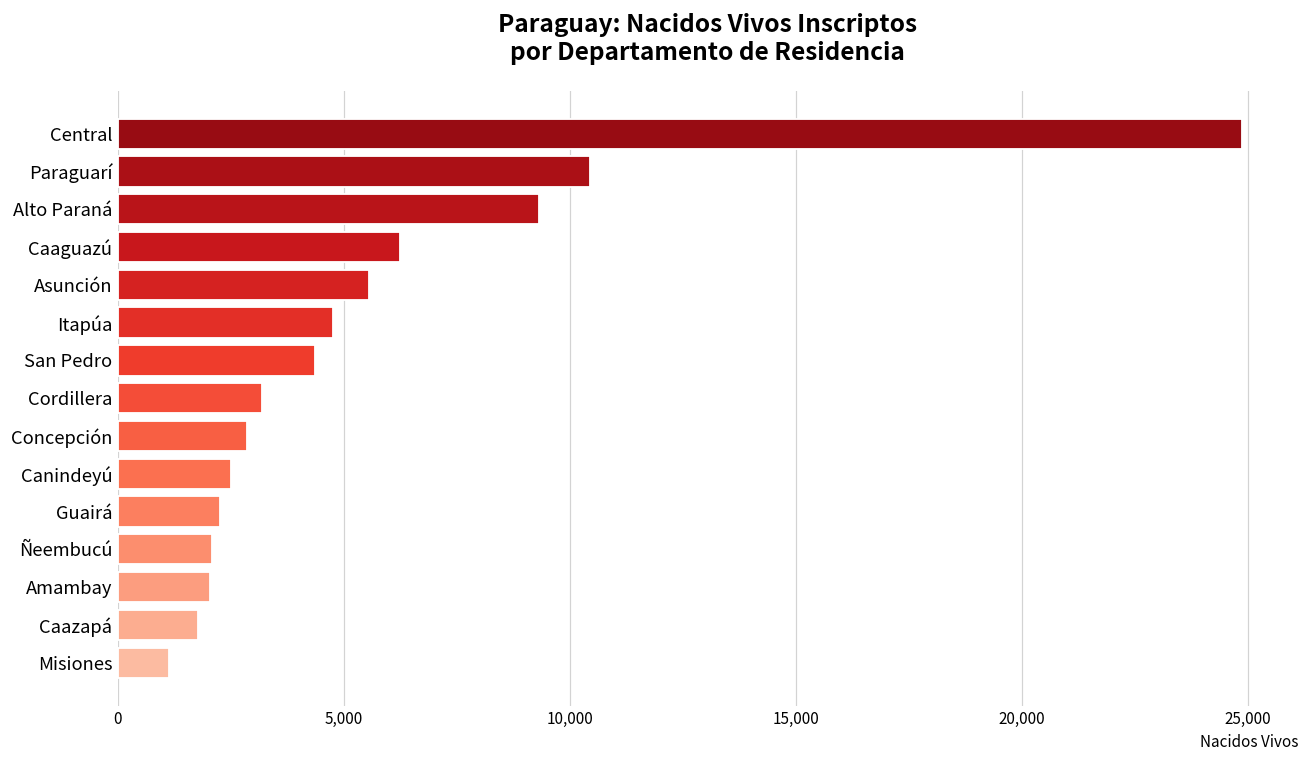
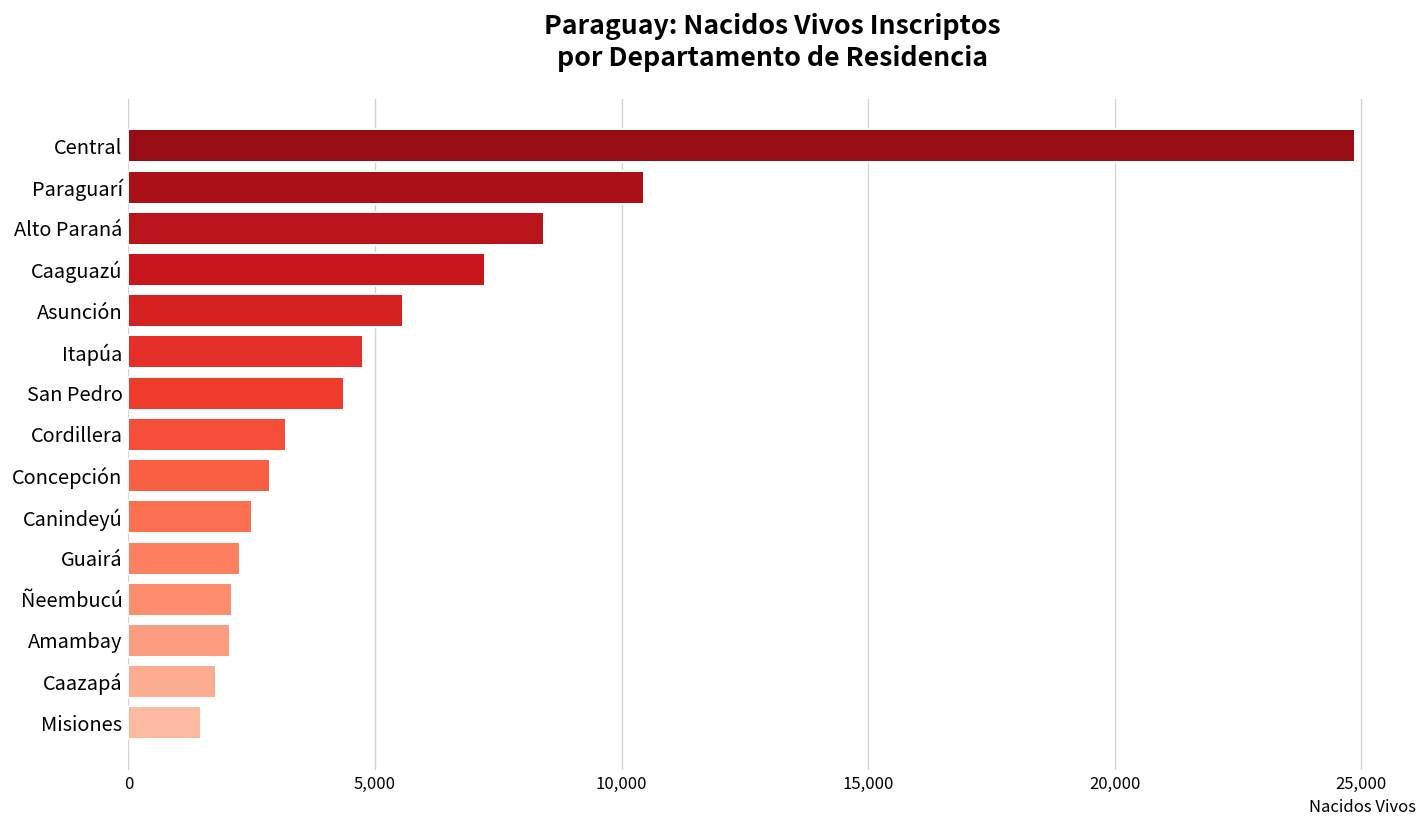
  {
    "Central": "24,900",
    "Paraguarí": "10,400",
-   "Alto Paraná": "9,300",
-   "Caaguazú": "6,300",
+   "Alto Paraná": "8,400",
+   "Caaguazú": "7,200",
    "Asunción": "5,600",
    "Itapúa": "4,800",
    "San Pedro": "4,400",
    "Cordillera": "3,200",
    "Concepción": "2,900",
    "Canindeyú": "2,500",
    "Guairá": "2,300",
    "Ñeembucú": "2,100",
    "Amambay": "2,100",
    "Caazapá": "1,800",
-   "Misiones": "1,100"
+   "Misiones": "1,500"
  }
